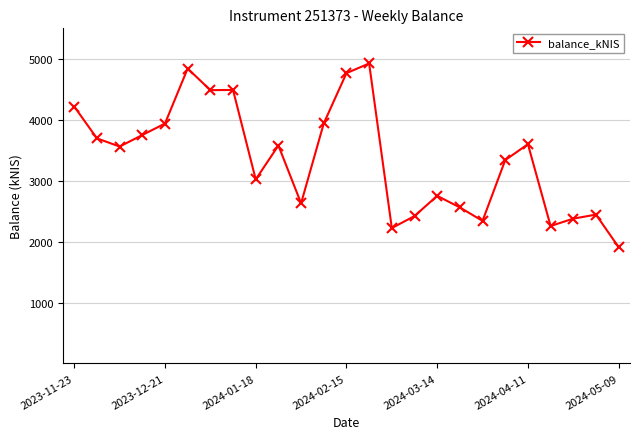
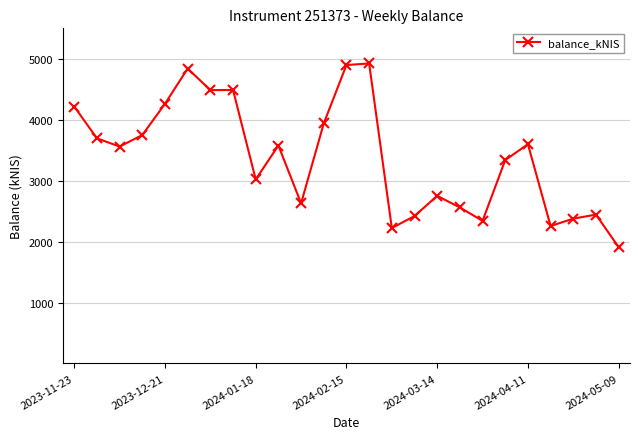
  {
    "2023-11-23": 4200,
-   "2023-12-21": 3900,
+   "2023-12-21": 4300,
    "2024-01-18": 3000,
-   "2024-02-15": 4800,
+   "2024-02-15": 4900,
    "2024-03-14": 2800,
    "2024-04-11": 3600,
    "2024-05-09": 1900
  }
